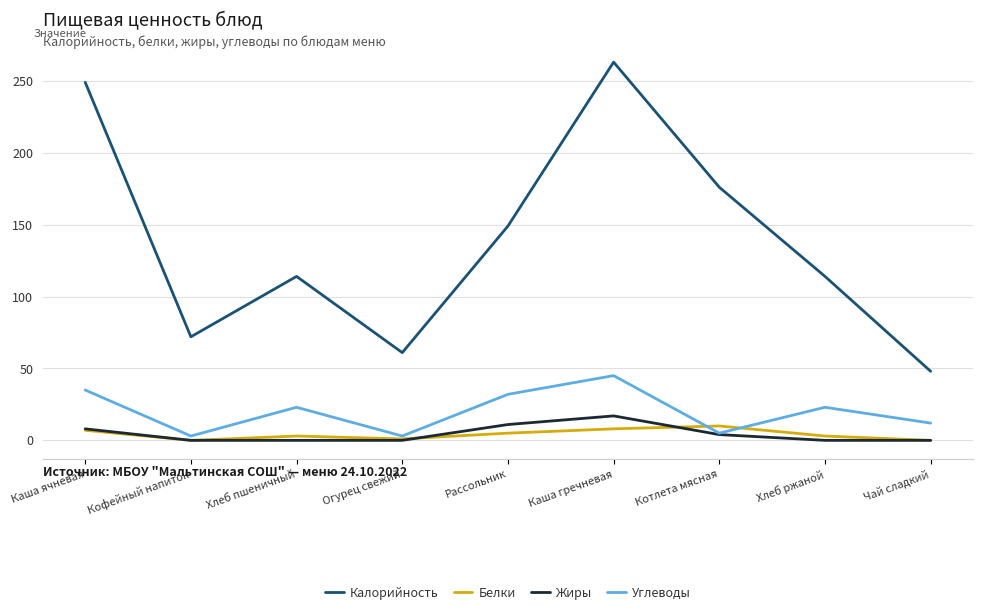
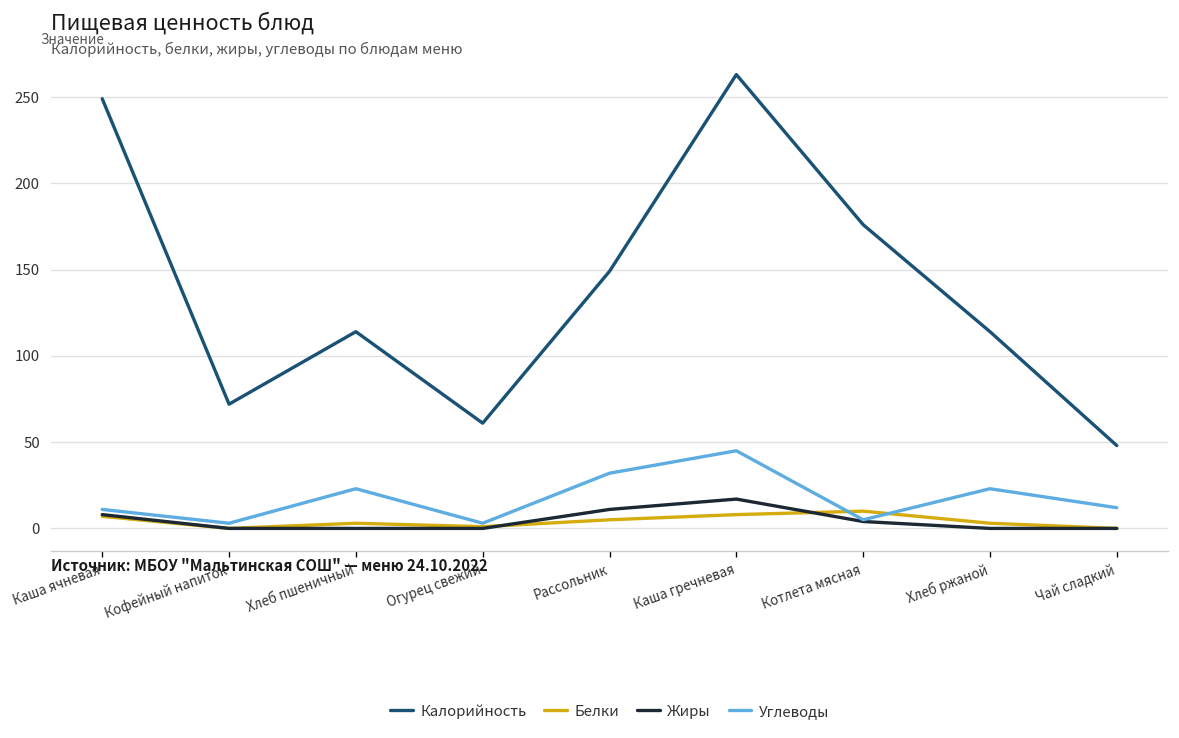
  {
    "Калорийность": {
      "Каша ячневая": 249,
      "Кофейный напиток": 72,
      "Хлеб пшеничный": 114,
      "Огурец свежий": 61,
      "Рассольник": 149,
      "Каша гречневая": 263,
      "Котлета мясная": 176,
      "Хлеб ржаной": 114,
      "Чай сладкий": 48
    },
    "Белки": {
      "Хлеб пшеничный": 3,
      "Рассольник": 5,
      "Каша гречневая": 8,
      "Котлета мясная": 10,
      "Хлеб ржаной": 3
    },
    "Жиры": {
      "Хлеб пшеничный": 0,
      "Рассольник": 11,
      "Каша гречневая": 17,
      "Хлеб ржаной": 0
    },
    "Углеводы": {
-     "Каша ячневая": 35,
+     "Каша ячневая": 11,
      "Кофейный напиток": 3,
      "Хлеб пшеничный": 23,
      "Огурец свежий": 3,
      "Рассольник": 32,
      "Каша гречневая": 45,
      "Хлеб ржаной": 23,
      "Чай сладкий": 12
    }
  }
